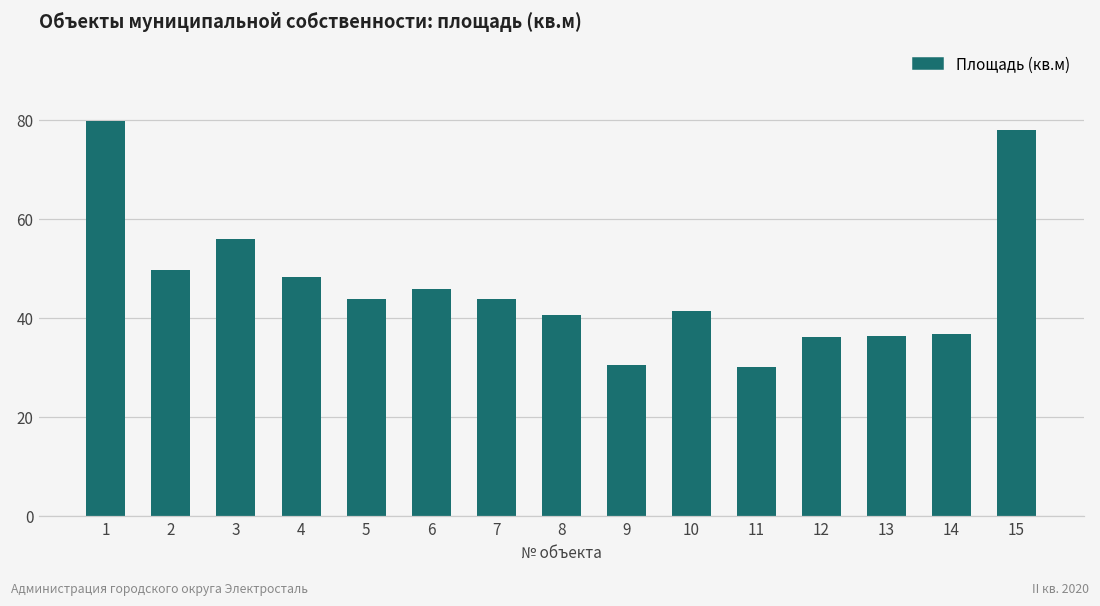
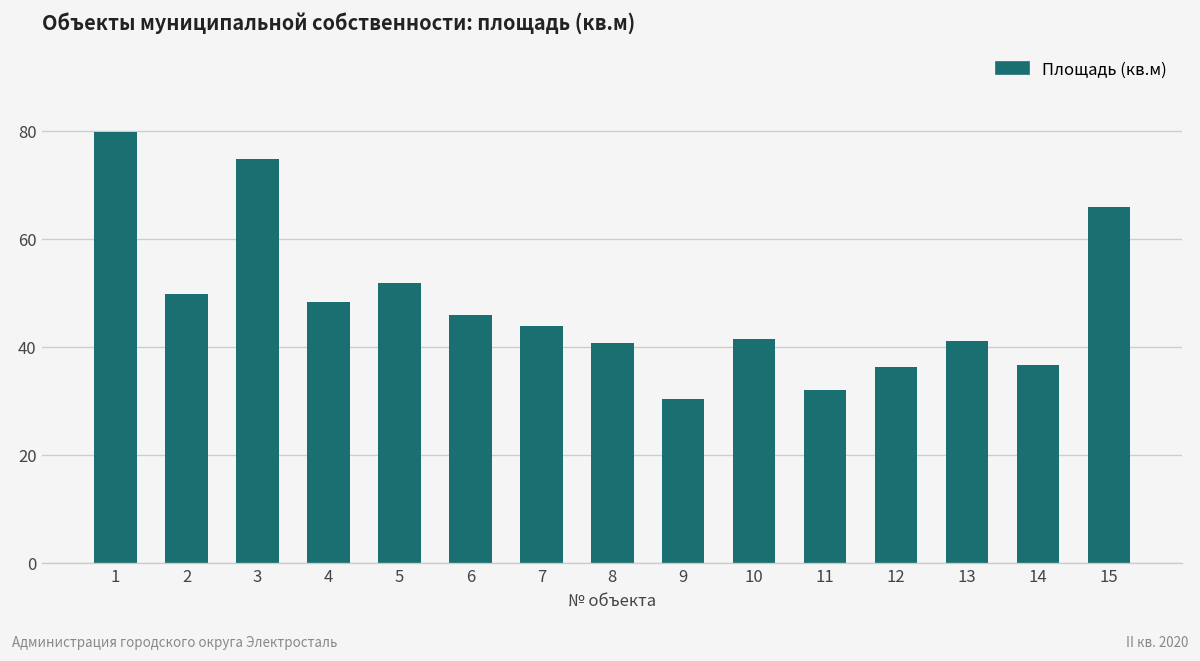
  {
    "1": 80,
    "2": 50,
-   "3": 56,
+   "3": 75,
    "4": 48,
-   "5": 44,
+   "5": 52,
    "6": 46,
    "7": 44,
    "8": 41,
    "9": 30,
    "10": 42,
-   "11": 30,
+   "11": 32,
    "12": 36,
-   "13": 36,
+   "13": 41,
    "14": 37,
-   "15": 78
+   "15": 66
  }
